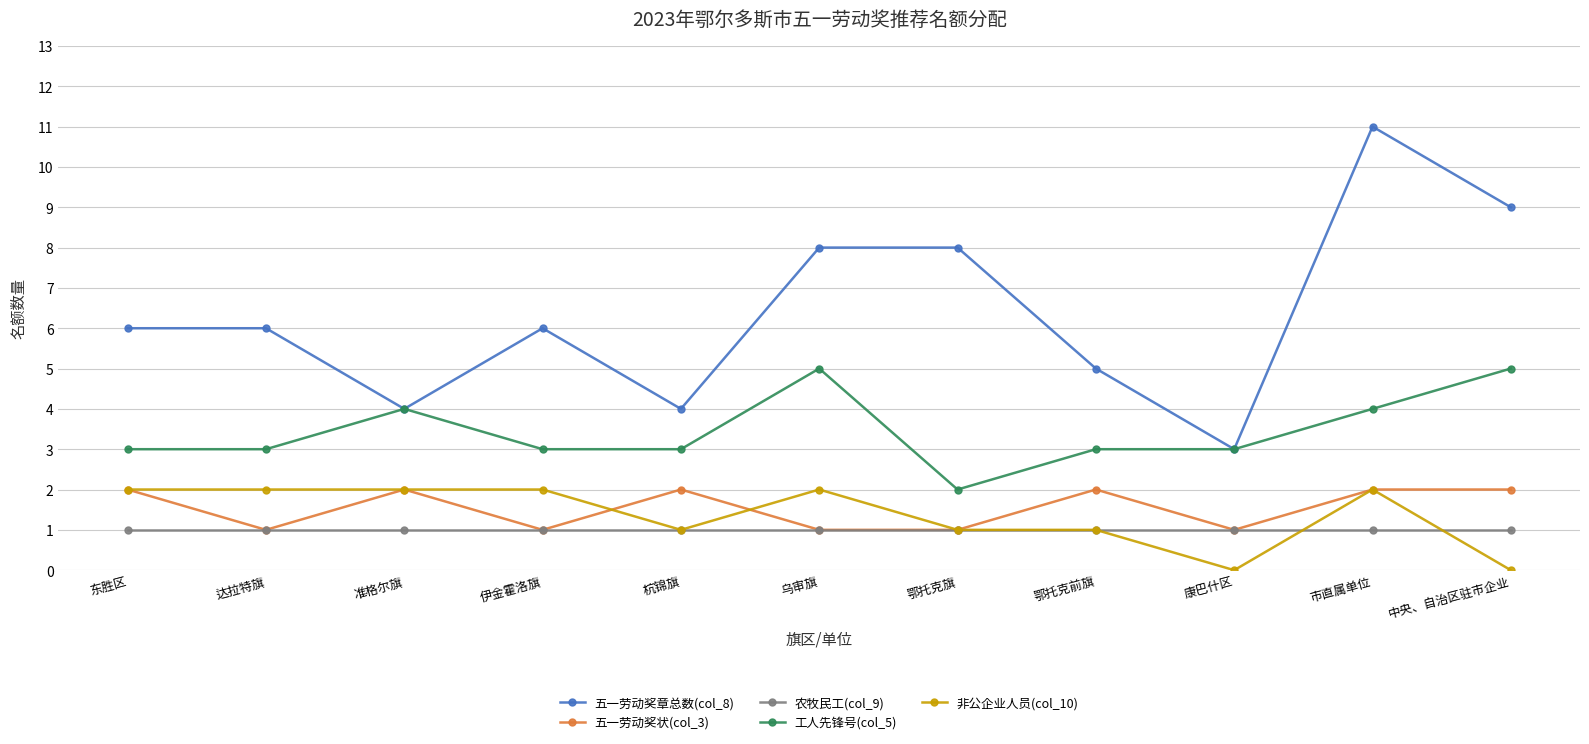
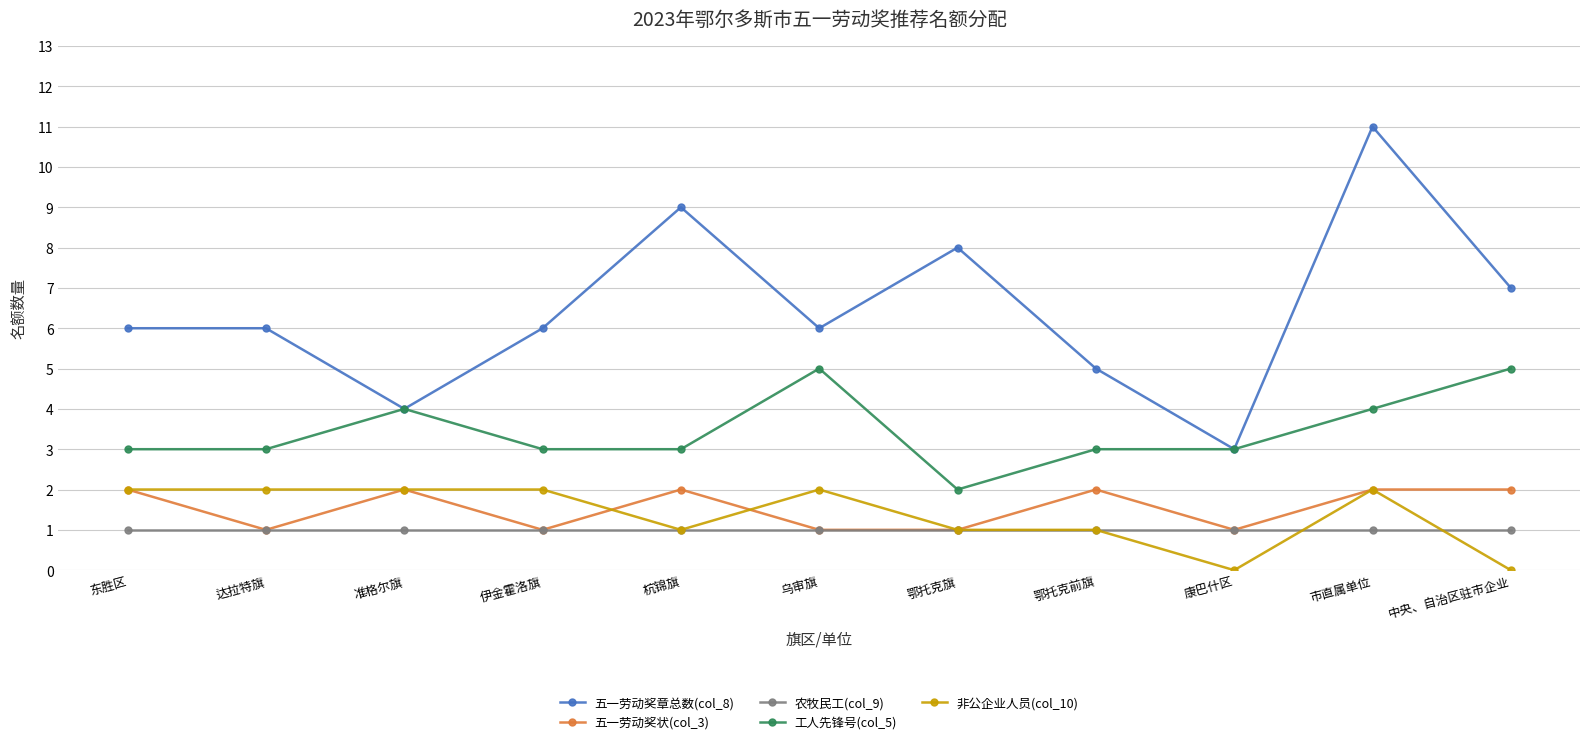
  {
    "五一劳动奖章总数(col_8)": {
      "东胜区": 6,
      "达拉特旗": 6,
      "伊金霍洛旗": 6,
-     "杭锦旗": 4,
-     "乌审旗": 8,
+     "杭锦旗": 9,
+     "乌审旗": 6,
      "鄂托克旗": 8,
      "鄂托克前旗": 5,
      "市直属单位": 11,
-     "中央、自治区驻市企业": 9
+     "中央、自治区驻市企业": 7
    },
    "五一劳动奖状(col_3)": {
      "杭锦旗": 2,
      "鄂托克前旗": 2,
      "中央、自治区驻市企业": 2
    },
    "农牧民工(col_9)": {
      "东胜区": 1,
      "准格尔旗": 1,
      "市直属单位": 1,
      "中央、自治区驻市企业": 1
    },
    "工人先锋号(col_5)": {
      "东胜区": 3,
      "达拉特旗": 3,
      "伊金霍洛旗": 3,
      "杭锦旗": 3,
      "乌审旗": 5,
      "鄂托克旗": 2,
      "鄂托克前旗": 3,
      "市直属单位": 4,
      "中央、自治区驻市企业": 5
    },
    "非公企业人员(col_10)": {
      "达拉特旗": 2,
      "伊金霍洛旗": 2,
      "乌审旗": 2,
      "康巴什区": 0,
      "中央、自治区驻市企业": 0
    }
  }
